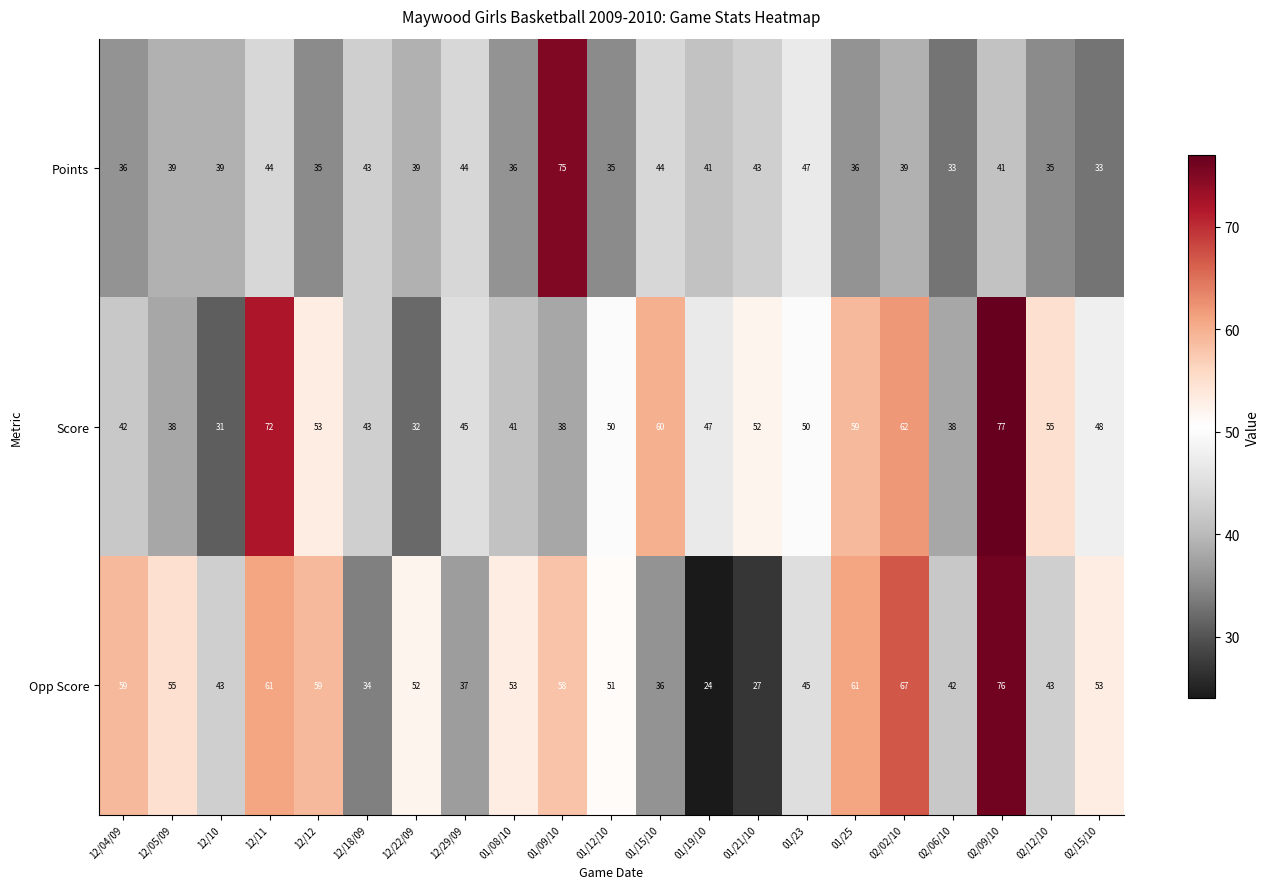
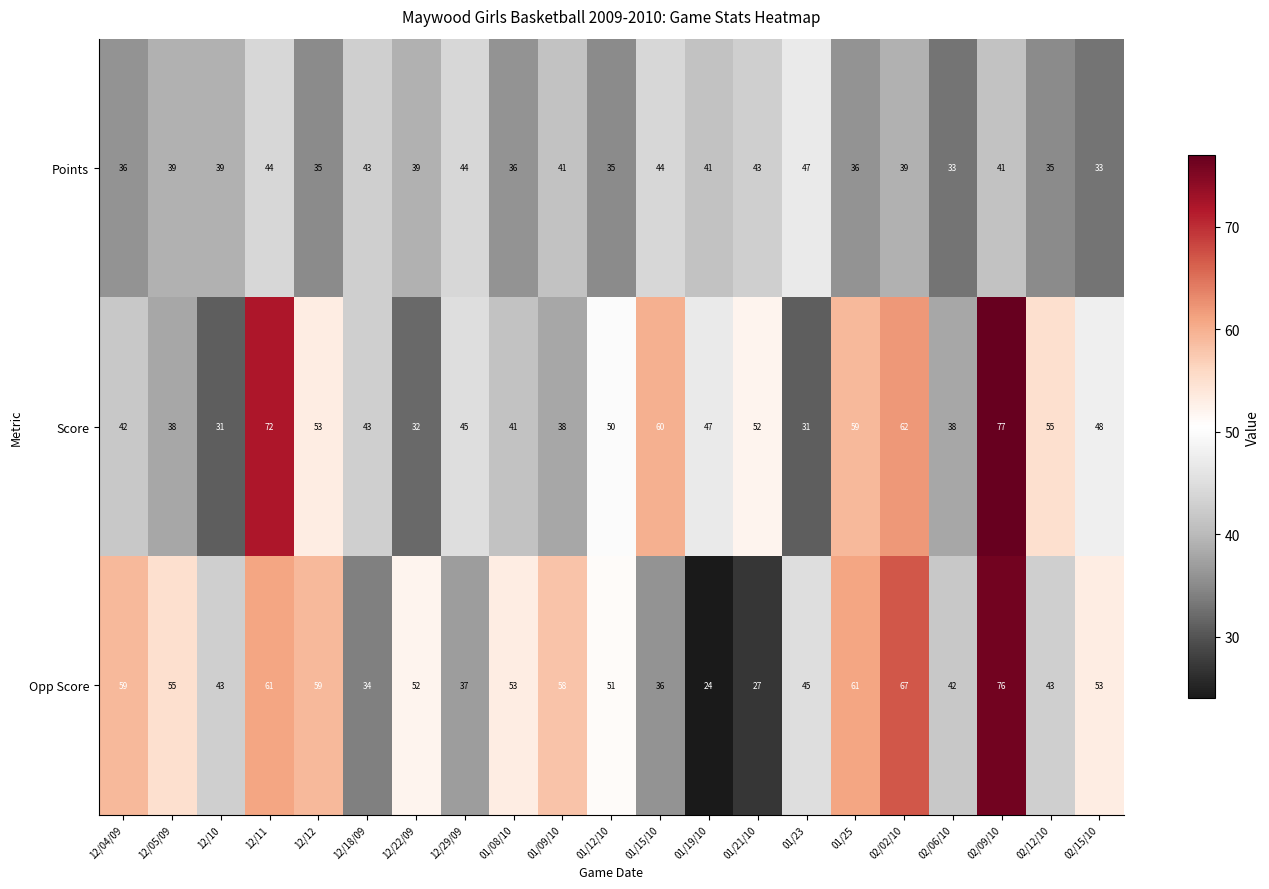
  {
    "Points": {
      "12/04/09": 36,
      "12/05/09": 39,
      "12/10": 39,
      "12/11": 44,
      "12/12": 35,
      "12/18/09": 43,
      "12/22/09": 39,
      "12/29/09": 44,
      "01/08/10": 36,
-     "01/09/10": 75,
+     "01/09/10": 41,
      "01/12/10": 35,
      "01/15/10": 44,
      "01/19/10": 41,
      "01/21/10": 43,
      "01/23": 47,
      "01/25": 36,
      "02/02/10": 39,
      "02/06/10": 33,
      "02/09/10": 41,
      "02/12/10": 35,
      "02/15/10": 33
    },
    "Score": {
      "12/04/09": 42,
      "12/05/09": 38,
      "12/10": 31,
      "12/11": 72,
      "12/12": 53,
      "12/18/09": 43,
      "12/22/09": 32,
      "12/29/09": 45,
      "01/08/10": 41,
      "01/09/10": 38,
      "01/12/10": 50,
      "01/15/10": 60,
      "01/19/10": 47,
      "01/21/10": 52,
-     "01/23": 50,
+     "01/23": 31,
      "01/25": 59,
      "02/02/10": 62,
      "02/06/10": 38,
      "02/09/10": 77,
      "02/12/10": 55,
      "02/15/10": 48
    },
    "Opp Score": {
      "12/04/09": 59,
      "12/05/09": 55,
      "12/10": 43,
      "12/11": 61,
      "12/12": 59,
      "12/18/09": 34,
      "12/22/09": 52,
      "12/29/09": 37,
      "01/08/10": 53,
      "01/09/10": 58,
      "01/12/10": 51,
      "01/15/10": 36,
      "01/19/10": 24,
      "01/21/10": 27,
      "01/23": 45,
      "01/25": 61,
      "02/02/10": 67,
      "02/06/10": 42,
      "02/09/10": 76,
      "02/12/10": 43,
      "02/15/10": 53
    }
  }
